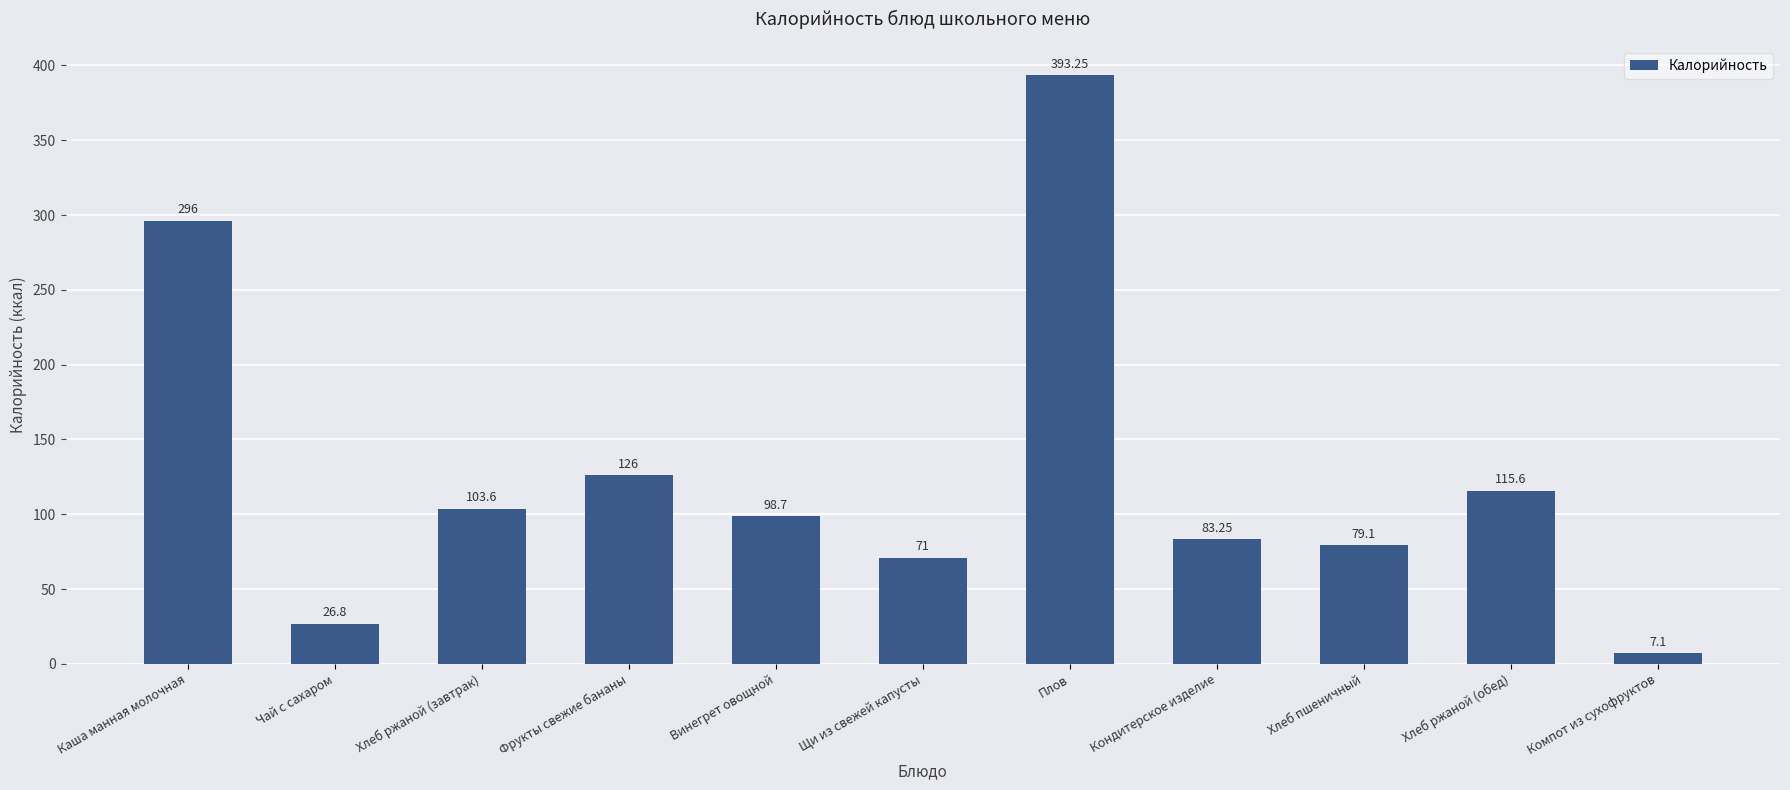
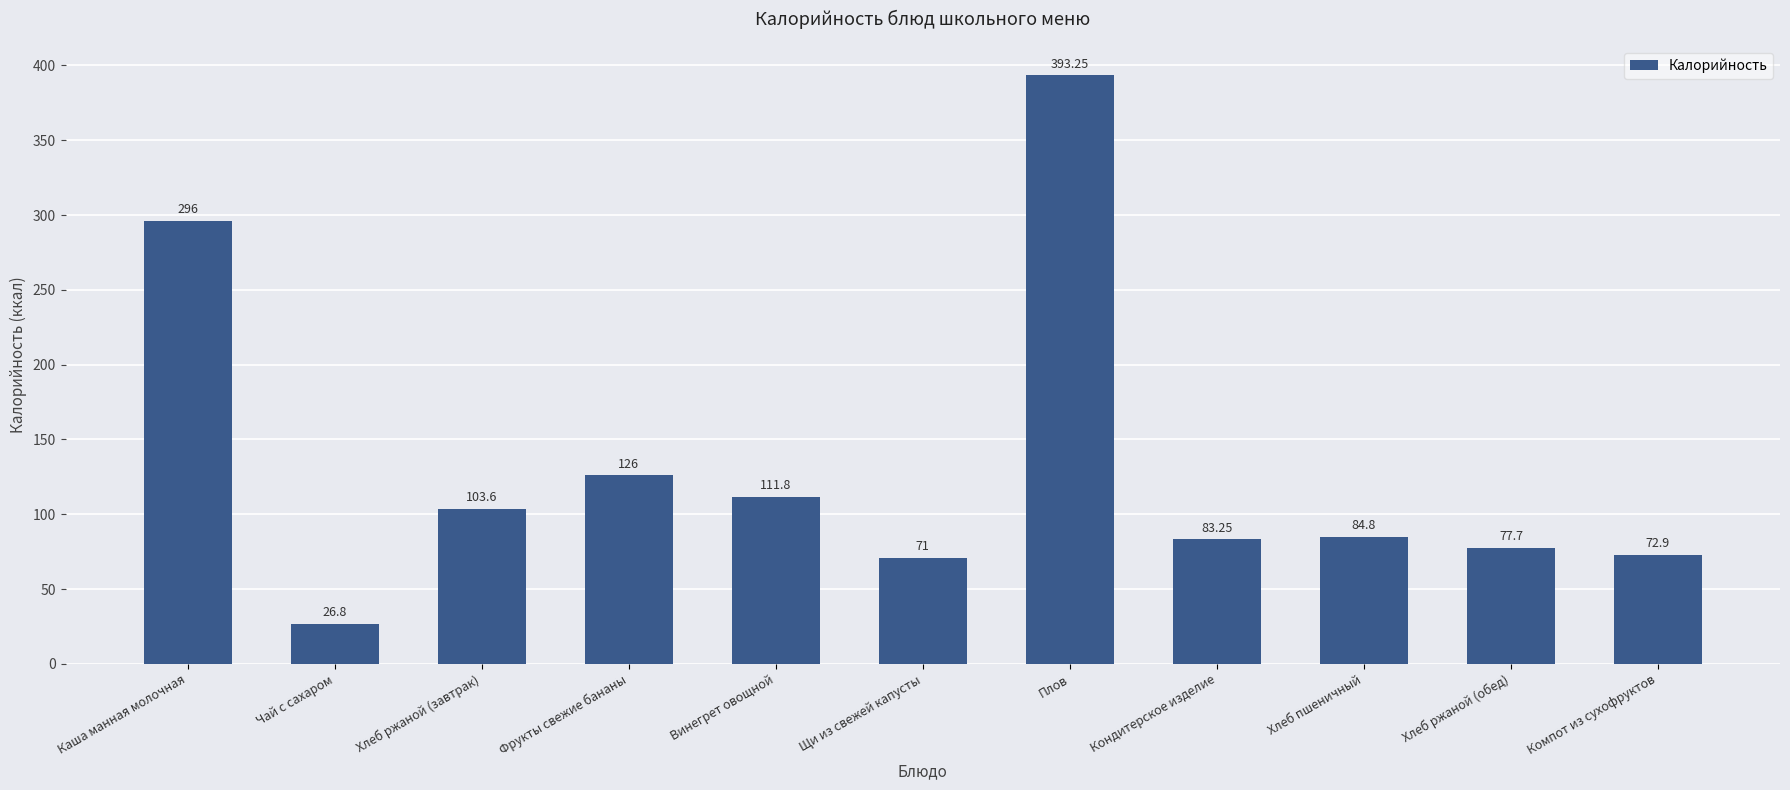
  {
    "Каша манная молочная": 296,
    "Чай с сахаром": 26.8,
    "Хлеб ржаной (завтрак)": 103.6,
    "Фрукты свежие бананы": 126,
-   "Винегрет овощной": 98.7,
+   "Винегрет овощной": 111.8,
    "Щи из свежей капусты": 71,
    "Плов": 393.25,
    "Кондитерское изделие": 83.25,
-   "Хлеб пшеничный": 79.1,
-   "Хлеб ржаной (обед)": 115.6,
-   "Компот из сухофруктов": 7.1
+   "Хлеб пшеничный": 84.8,
+   "Хлеб ржаной (обед)": 77.7,
+   "Компот из сухофруктов": 72.9
  }
